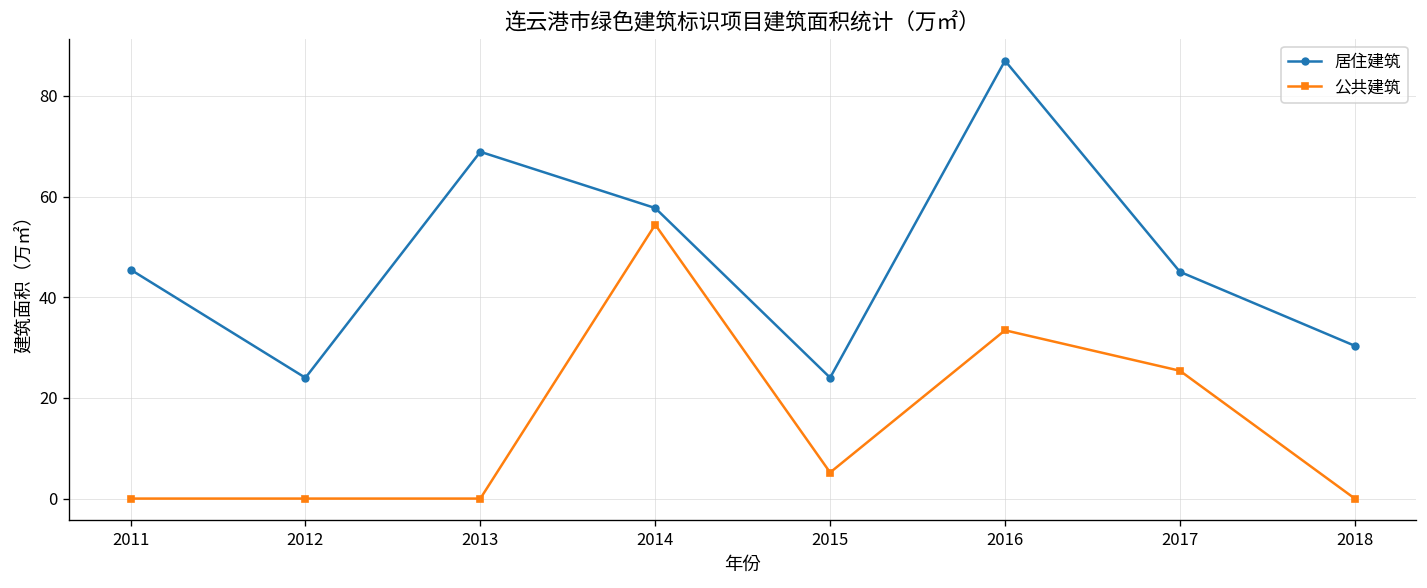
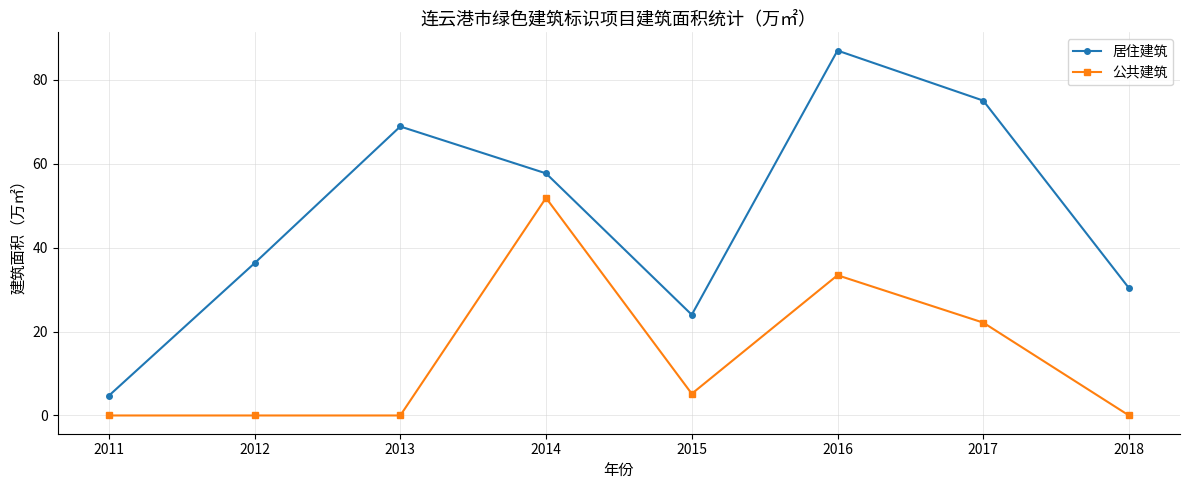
  {
    "居住建筑": {
-     "2011": 46,
-     "2012": 24,
+     "2011": 5,
+     "2012": 36,
      "2013": 69,
      "2014": 58,
      "2015": 24,
      "2016": 87,
-     "2017": 45,
+     "2017": 75,
      "2018": 30
    },
    "公共建筑": {
      "2011": 0,
      "2012": 0,
      "2013": 0,
-     "2014": 54,
+     "2014": 52,
      "2015": 5,
      "2016": 33,
-     "2017": 25,
+     "2017": 22,
      "2018": 0
    }
  }
